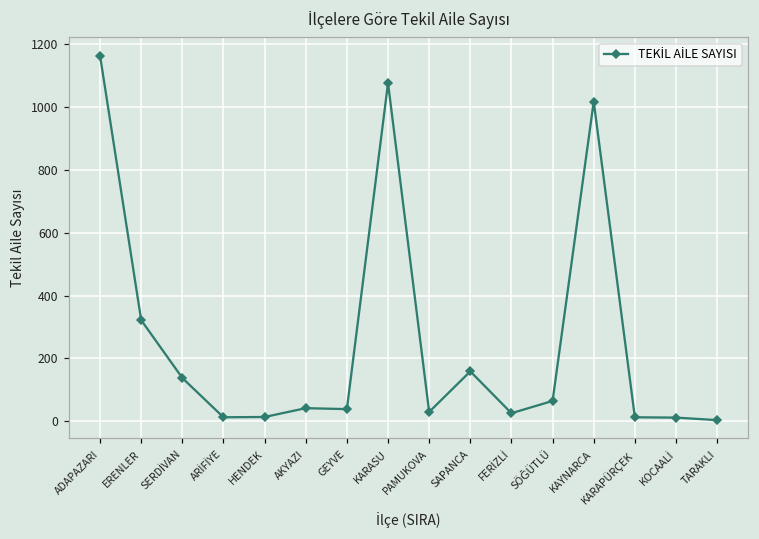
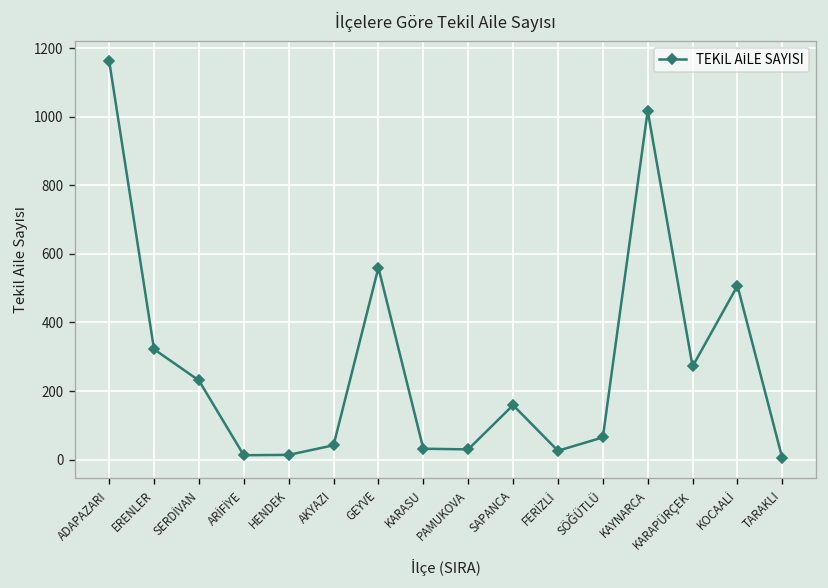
  {
    "ADAPAZARI": 1160,
    "ERENLER": 320,
-   "SERDİVAN": 140,
+   "SERDİVAN": 230,
    "ARİFİYE": 10,
    "HENDEK": 10,
    "AKYAZI": 40,
-   "GEYVE": 40,
-   "KARASU": 1080,
+   "GEYVE": 560,
+   "KARASU": 30,
    "PAMUKOVA": 30,
    "SAPANCA": 160,
    "FERİZLİ": 30,
    "SÖĞÜTLÜ": 70,
    "KAYNARCA": 1020,
-   "KARAPÜRÇEK": 10,
-   "KOCAALİ": 10,
+   "KARAPÜRÇEK": 270,
+   "KOCAALİ": 510,
    "TARAKLI": 0
  }
